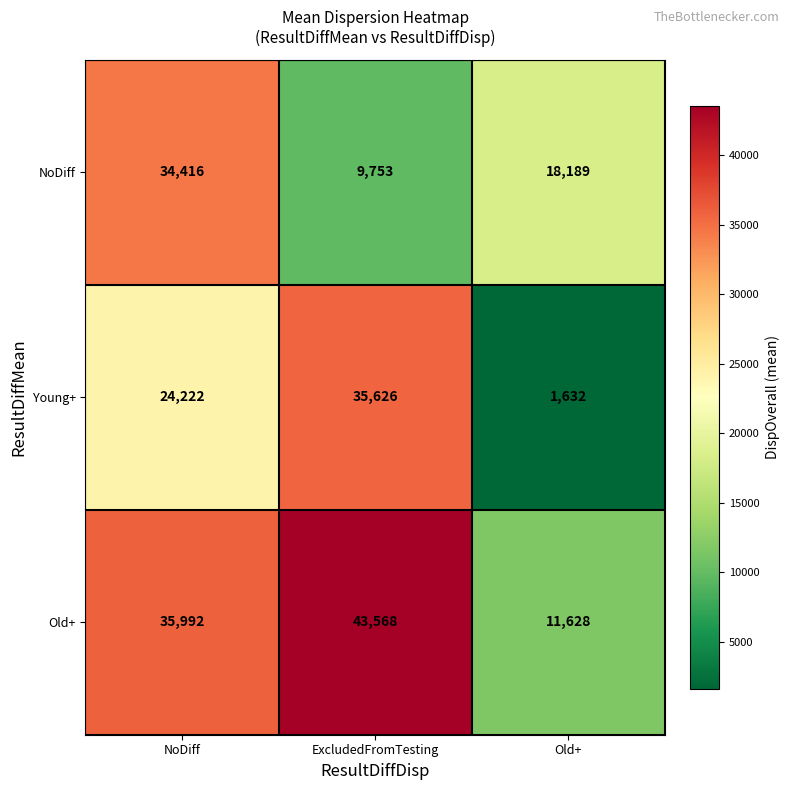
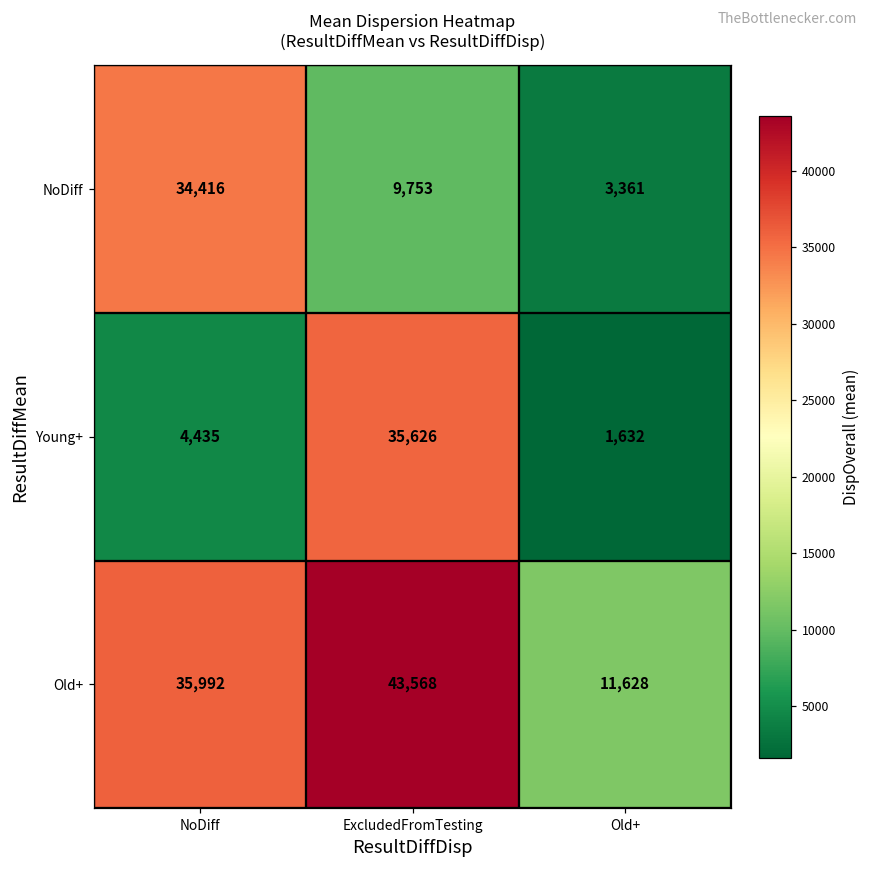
  {
    "NoDiff": {
      "NoDiff": "34,416",
      "ExcludedFromTesting": "9,753",
-     "Old+": "18,189"
+     "Old+": "3,361"
    },
    "Young+": {
-     "NoDiff": "24,222",
+     "NoDiff": "4,435",
      "ExcludedFromTesting": "35,626",
      "Old+": "1,632"
    },
    "Old+": {
      "NoDiff": "35,992",
      "ExcludedFromTesting": "43,568",
      "Old+": "11,628"
    }
  }
